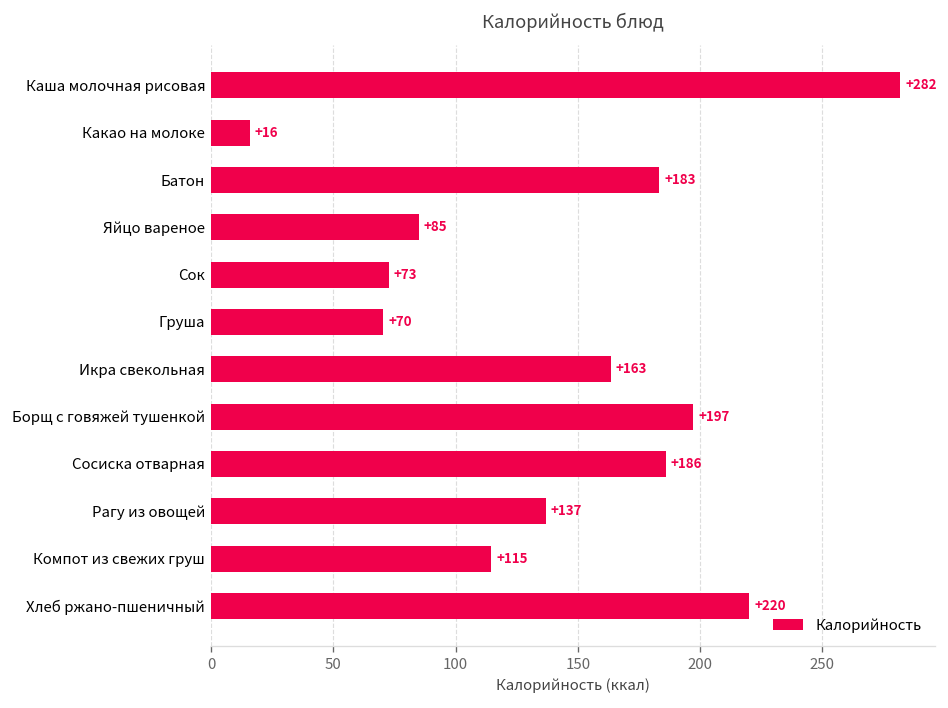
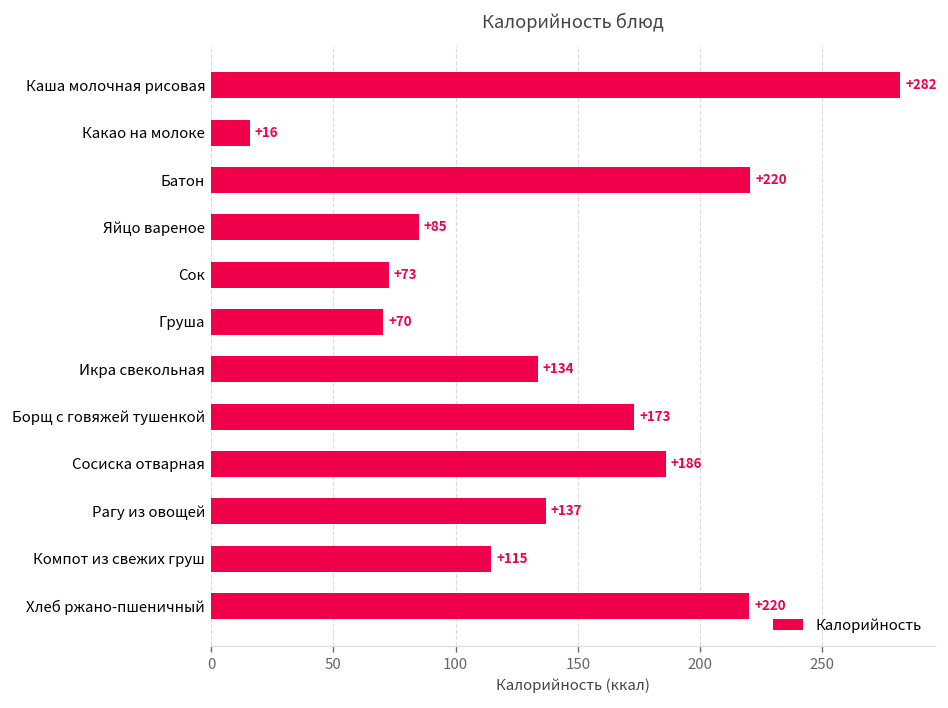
  {
    "Каша молочная рисовая": "+282",
    "Какао на молоке": "+16",
-   "Батон": "+183",
+   "Батон": "+220",
    "Яйцо вареное": "+85",
    "Сок": "+73",
    "Груша": "+70",
-   "Икра свекольная": "+163",
-   "Борщ с говяжей тушенкой": "+197",
+   "Икра свекольная": "+134",
+   "Борщ с говяжей тушенкой": "+173",
    "Сосиска отварная": "+186",
    "Рагу из овощей": "+137",
    "Компот из свежих груш": "+115",
    "Хлеб ржано-пшеничный": "+220"
  }
